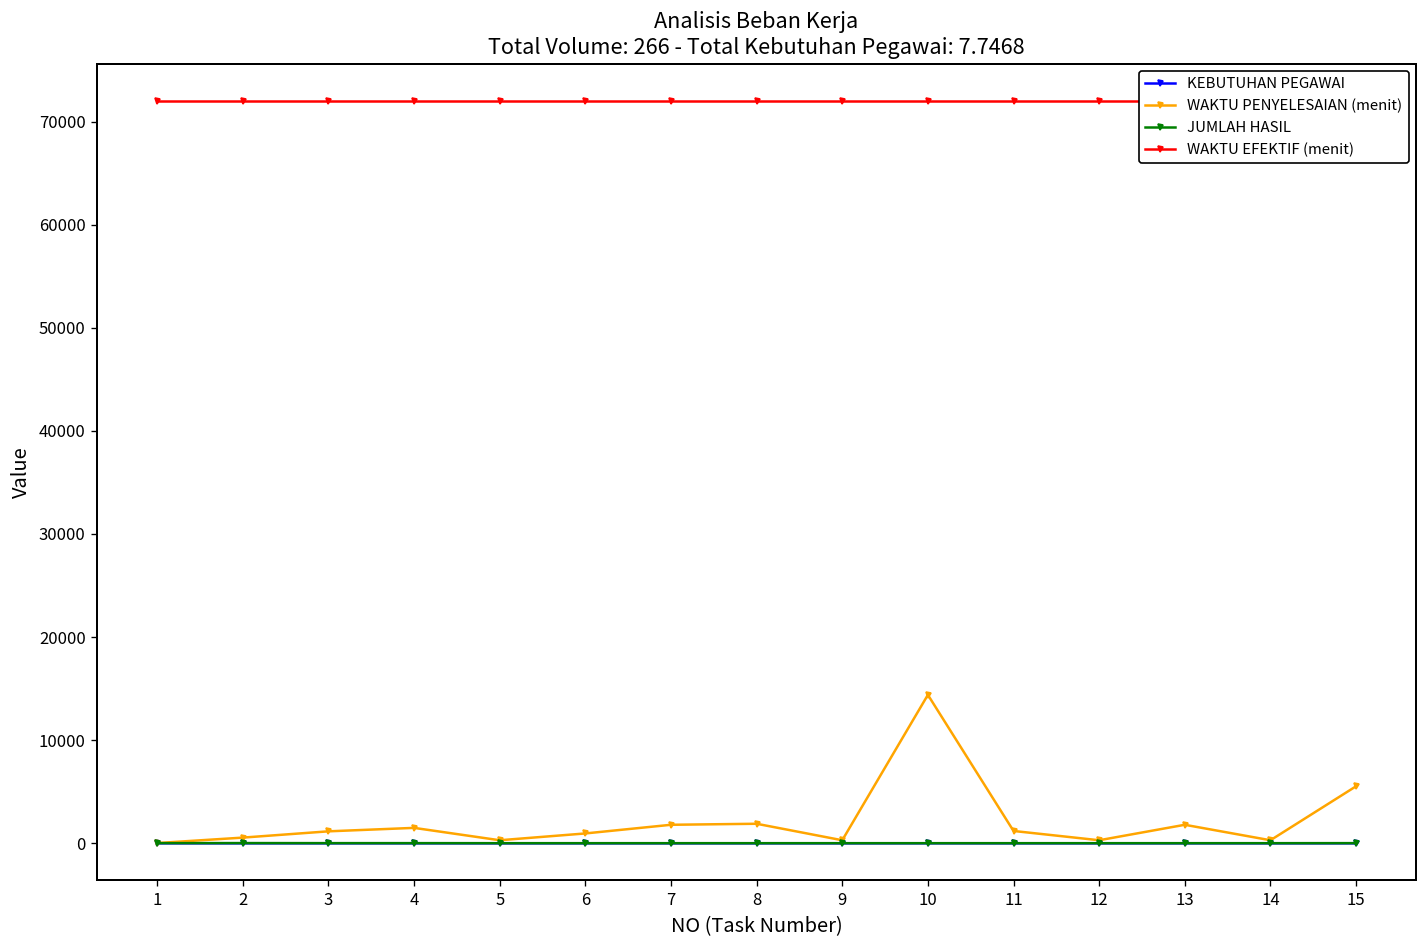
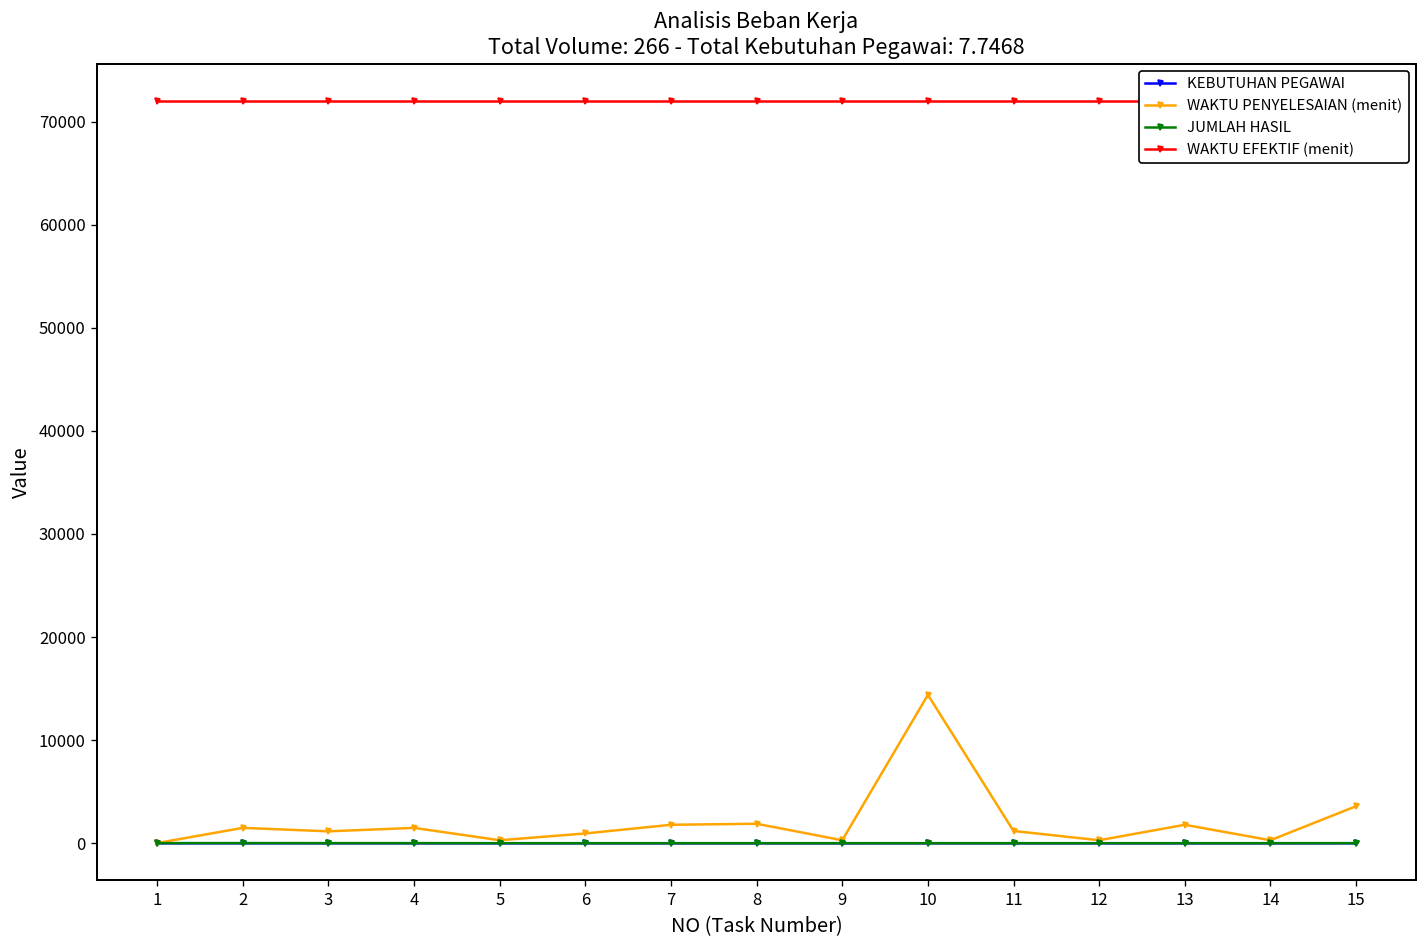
  {
    "JUMLAH HASIL": {
      "2": 0,
      "3": 0,
      "4": 0,
      "5": 0,
      "6": 0,
      "7": 0,
      "8": 0,
      "9": 0,
      "10": 0,
      "11": 0,
      "12": 0,
      "13": 0,
      "14": 0,
      "15": 0
    },
    "WAKTU PENYELESAIAN (menit)": {
-     "2": 1000,
+     "2": 2000,
      "3": 1000,
      "4": 2000,
      "6": 1000,
      "7": 2000,
      "8": 2000,
      "10": 14000,
      "11": 1000,
      "13": 2000,
-     "15": 6000
+     "15": 4000
    },
    "WAKTU EFEKTIF (menit)": {
      "1": 72000,
      "2": 72000,
      "3": 72000,
      "4": 72000,
      "5": 72000,
      "6": 72000,
      "7": 72000,
      "8": 72000,
      "9": 72000,
      "10": 72000,
      "11": 72000,
      "12": 72000
    }
  }
